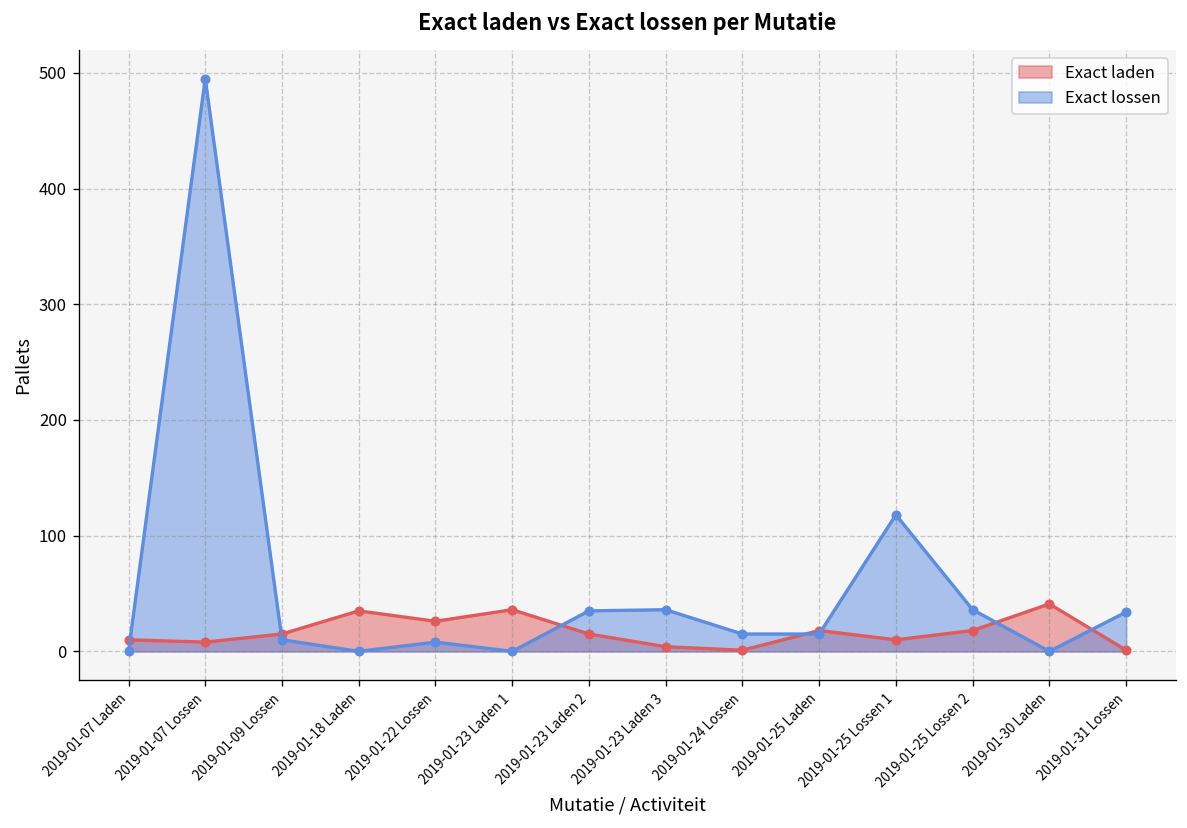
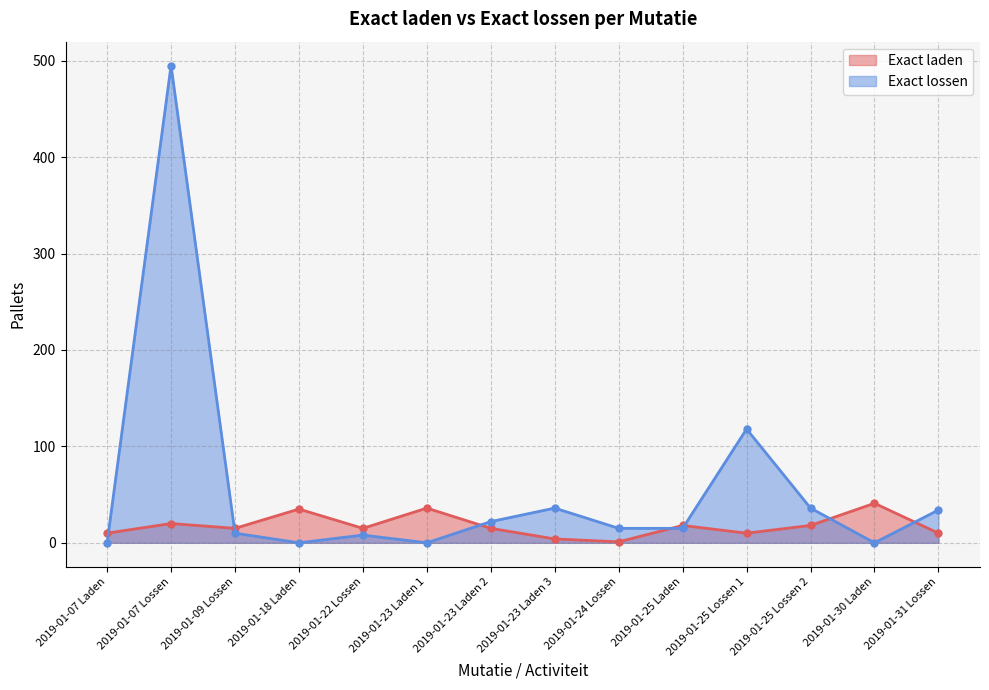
  {
    "Exact laden": {
      "2019-01-07 Laden": 10,
-     "2019-01-07 Lossen": 10,
+     "2019-01-07 Lossen": 20,
      "2019-01-09 Lossen": 20,
      "2019-01-18 Laden": 40,
-     "2019-01-22 Lossen": 30,
+     "2019-01-22 Lossen": 20,
      "2019-01-23 Laden 1": 40,
      "2019-01-23 Laden 2": 20,
      "2019-01-23 Laden 3": 0,
      "2019-01-24 Lossen": 0,
      "2019-01-25 Laden": 20,
      "2019-01-25 Lossen 1": 10,
      "2019-01-25 Lossen 2": 20,
      "2019-01-30 Laden": 40,
-     "2019-01-31 Lossen": 0
+     "2019-01-31 Lossen": 10
    },
    "Exact lossen": {
      "2019-01-07 Laden": 0,
      "2019-01-07 Lossen": 500,
      "2019-01-09 Lossen": 10,
      "2019-01-18 Laden": 0,
      "2019-01-22 Lossen": 10,
      "2019-01-23 Laden 1": 0,
-     "2019-01-23 Laden 2": 40,
+     "2019-01-23 Laden 2": 20,
      "2019-01-23 Laden 3": 40,
      "2019-01-24 Lossen": 20,
      "2019-01-25 Laden": 20,
      "2019-01-25 Lossen 1": 120,
      "2019-01-25 Lossen 2": 40,
      "2019-01-30 Laden": 0,
      "2019-01-31 Lossen": 30
    }
  }
